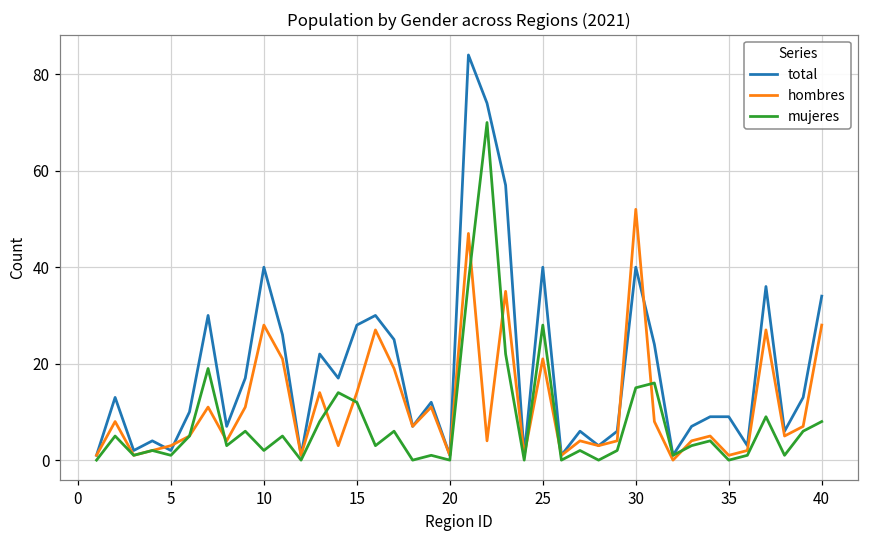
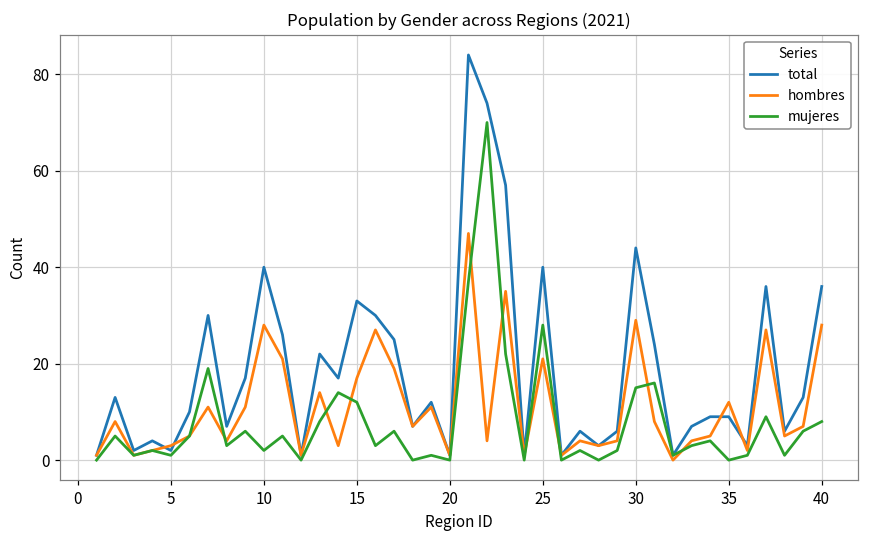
  {
    "total": {
      "5": 2,
      "10": 40,
-     "15": 28,
+     "15": 33,
      "25": 40,
-     "30": 40,
+     "30": 44,
      "35": 9,
-     "40": 34
+     "40": 36
    },
    "hombres": {
      "5": 3,
      "10": 28,
-     "15": 14,
+     "15": 17,
      "25": 21,
-     "30": 52,
-     "35": 1,
+     "30": 29,
+     "35": 12,
      "40": 28
    },
    "mujeres": {
      "5": 1,
      "10": 2,
      "15": 12,
      "20": 0,
      "25": 28,
      "30": 15,
      "35": 0,
      "40": 8
    }
  }
